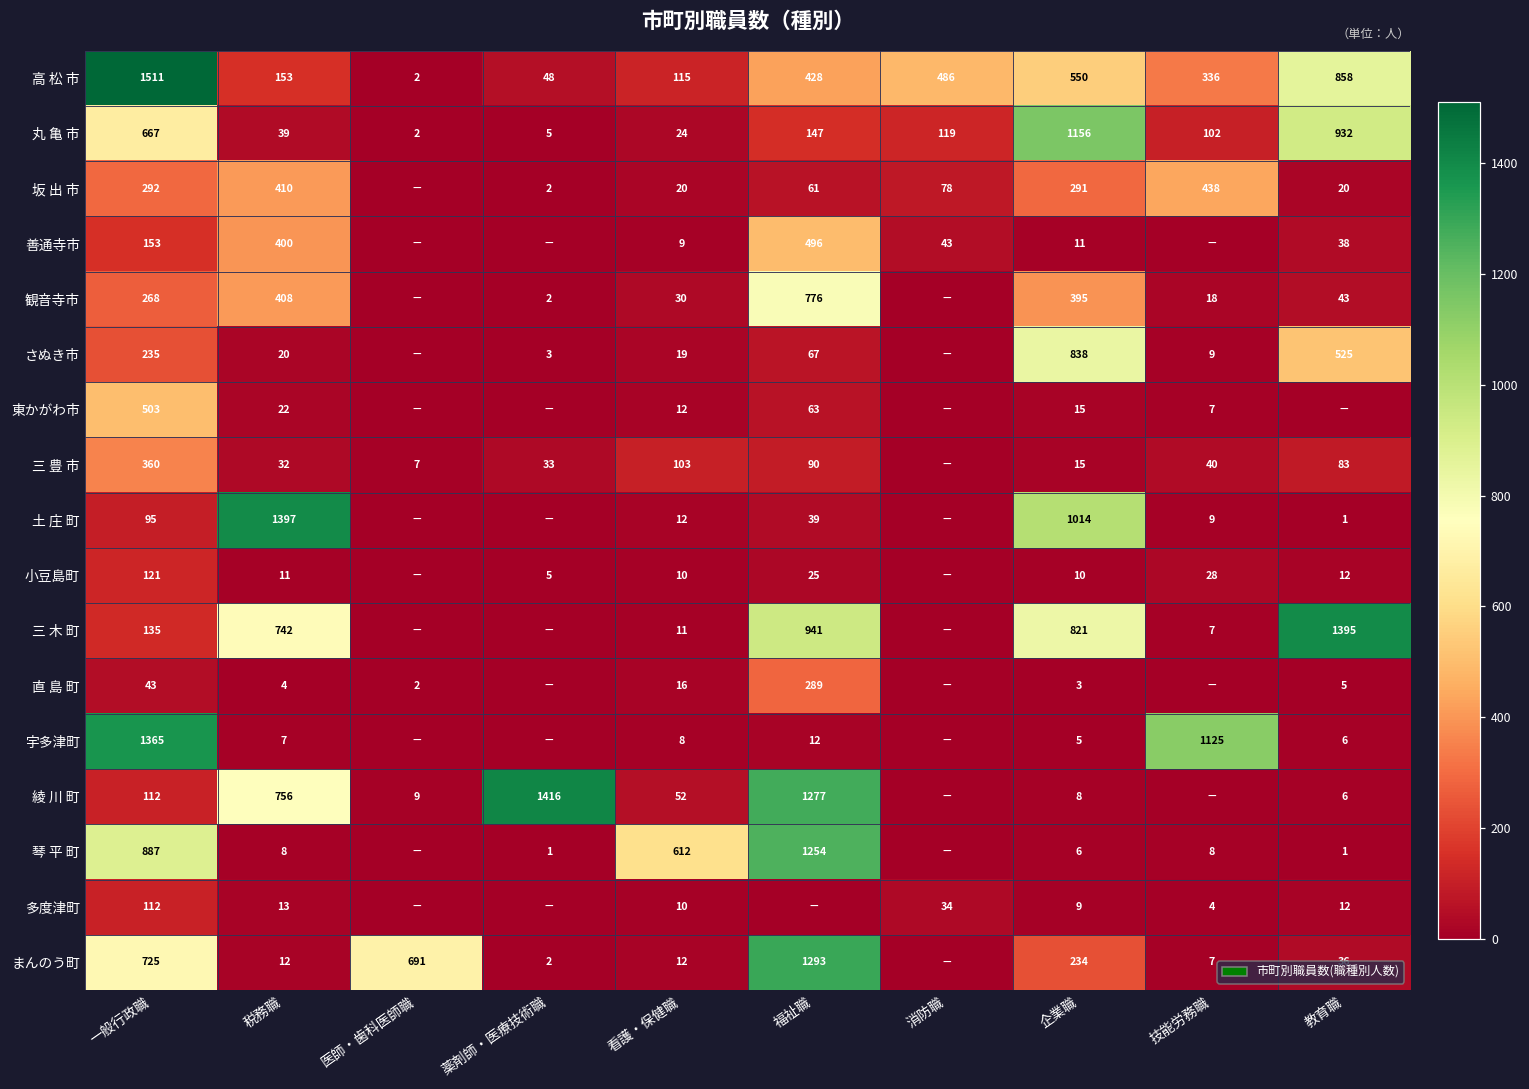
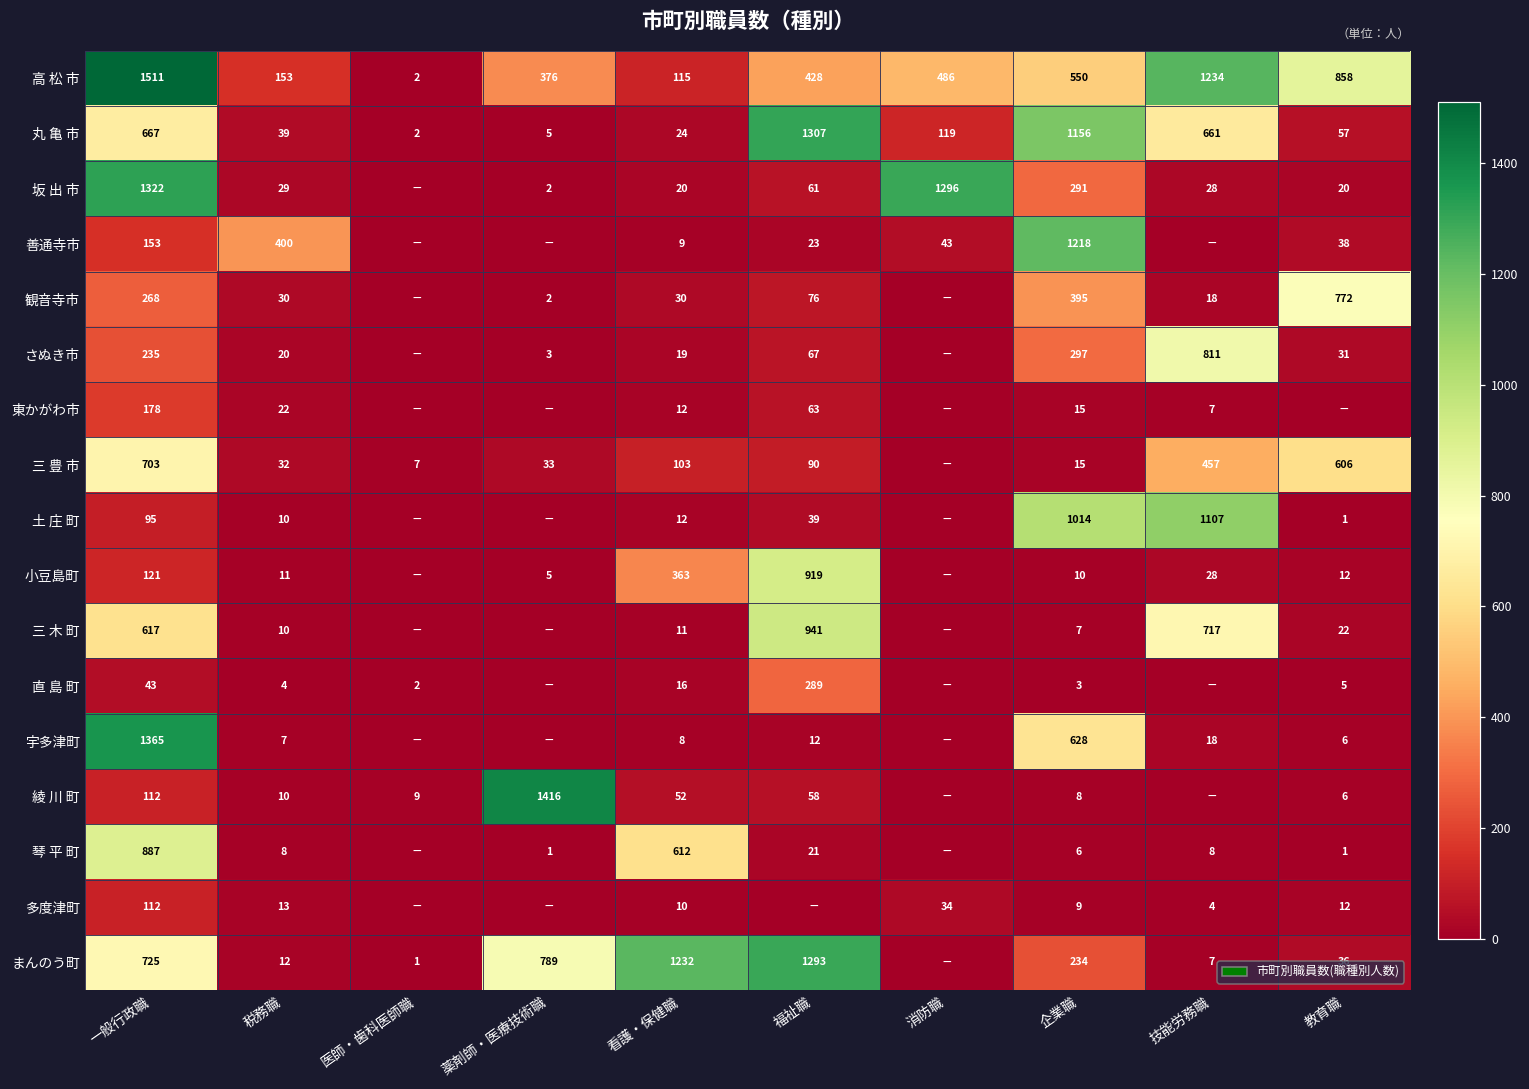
  {
    "高 松 市": {
      "一般行政職": 1511,
      "税務職": 153,
      "医師・歯科医師職": 2,
-     "薬剤師・医療技術職": 48,
+     "薬剤師・医療技術職": 376,
      "看護・保健職": 115,
      "福祉職": 428,
      "消防職": 486,
      "企業職": 550,
-     "技能労務職": 336,
+     "技能労務職": 1234,
      "教育職": 858
    },
    "丸 亀 市": {
      "一般行政職": 667,
      "税務職": 39,
      "医師・歯科医師職": 2,
      "薬剤師・医療技術職": 5,
      "看護・保健職": 24,
-     "福祉職": 147,
+     "福祉職": 1307,
      "消防職": 119,
      "企業職": 1156,
-     "技能労務職": 102,
-     "教育職": 932
+     "技能労務職": 661,
+     "教育職": 57
    },
    "坂 出 市": {
-     "一般行政職": 292,
-     "税務職": 410,
+     "一般行政職": 1322,
+     "税務職": 29,
      "薬剤師・医療技術職": 2,
      "看護・保健職": 20,
      "福祉職": 61,
-     "消防職": 78,
+     "消防職": 1296,
      "企業職": 291,
-     "技能労務職": 438,
+     "技能労務職": 28,
      "教育職": 20
    },
    "善通寺市": {
      "一般行政職": 153,
      "税務職": 400,
      "看護・保健職": 9,
-     "福祉職": 496,
+     "福祉職": 23,
      "消防職": 43,
-     "企業職": 11,
+     "企業職": 1218,
      "教育職": 38
    },
    "観音寺市": {
      "一般行政職": 268,
-     "税務職": 408,
+     "税務職": 30,
      "薬剤師・医療技術職": 2,
      "看護・保健職": 30,
-     "福祉職": 776,
+     "福祉職": 76,
      "企業職": 395,
      "技能労務職": 18,
-     "教育職": 43
+     "教育職": 772
    },
    "さぬき市": {
      "一般行政職": 235,
      "税務職": 20,
      "薬剤師・医療技術職": 3,
      "看護・保健職": 19,
      "福祉職": 67,
-     "企業職": 838,
-     "技能労務職": 9,
-     "教育職": 525
+     "企業職": 297,
+     "技能労務職": 811,
+     "教育職": 31
    },
    "東かがわ市": {
-     "一般行政職": 503,
+     "一般行政職": 178,
      "税務職": 22,
      "看護・保健職": 12,
      "福祉職": 63,
      "企業職": 15,
      "技能労務職": 7
    },
    "三 豊 市": {
-     "一般行政職": 360,
+     "一般行政職": 703,
      "税務職": 32,
      "医師・歯科医師職": 7,
      "薬剤師・医療技術職": 33,
      "看護・保健職": 103,
      "福祉職": 90,
      "企業職": 15,
-     "技能労務職": 40,
-     "教育職": 83
+     "技能労務職": 457,
+     "教育職": 606
    },
    "土 庄 町": {
      "一般行政職": 95,
-     "税務職": 1397,
+     "税務職": 10,
      "看護・保健職": 12,
      "福祉職": 39,
      "企業職": 1014,
-     "技能労務職": 9,
+     "技能労務職": 1107,
      "教育職": 1
    },
    "小豆島町": {
      "一般行政職": 121,
      "税務職": 11,
      "薬剤師・医療技術職": 5,
-     "看護・保健職": 10,
-     "福祉職": 25,
+     "看護・保健職": 363,
+     "福祉職": 919,
      "企業職": 10,
      "技能労務職": 28,
      "教育職": 12
    },
    "三 木 町": {
-     "一般行政職": 135,
-     "税務職": 742,
+     "一般行政職": 617,
+     "税務職": 10,
      "看護・保健職": 11,
      "福祉職": 941,
-     "企業職": 821,
-     "技能労務職": 7,
-     "教育職": 1395
+     "企業職": 7,
+     "技能労務職": 717,
+     "教育職": 22
    },
    "直 島 町": {
      "一般行政職": 43,
      "税務職": 4,
      "医師・歯科医師職": 2,
      "看護・保健職": 16,
      "福祉職": 289,
      "企業職": 3,
      "教育職": 5
    },
    "宇多津町": {
      "一般行政職": 1365,
      "税務職": 7,
      "看護・保健職": 8,
      "福祉職": 12,
-     "企業職": 5,
-     "技能労務職": 1125,
+     "企業職": 628,
+     "技能労務職": 18,
      "教育職": 6
    },
    "綾 川 町": {
      "一般行政職": 112,
-     "税務職": 756,
+     "税務職": 10,
      "医師・歯科医師職": 9,
      "薬剤師・医療技術職": 1416,
      "看護・保健職": 52,
-     "福祉職": 1277,
+     "福祉職": 58,
      "企業職": 8,
      "教育職": 6
    },
    "琴 平 町": {
      "一般行政職": 887,
      "税務職": 8,
      "薬剤師・医療技術職": 1,
      "看護・保健職": 612,
-     "福祉職": 1254,
+     "福祉職": 21,
      "企業職": 6,
      "技能労務職": 8,
      "教育職": 1
    },
    "多度津町": {
      "一般行政職": 112,
      "税務職": 13,
      "看護・保健職": 10,
      "消防職": 34,
      "企業職": 9,
      "技能労務職": 4,
      "教育職": 12
    },
    "まんのう町": {
      "一般行政職": 725,
      "税務職": 12,
-     "医師・歯科医師職": 691,
-     "薬剤師・医療技術職": 2,
-     "看護・保健職": 12,
+     "医師・歯科医師職": 1,
+     "薬剤師・医療技術職": 789,
+     "看護・保健職": 1232,
      "福祉職": 1293,
      "企業職": 234,
      "技能労務職": 7
    }
  }
